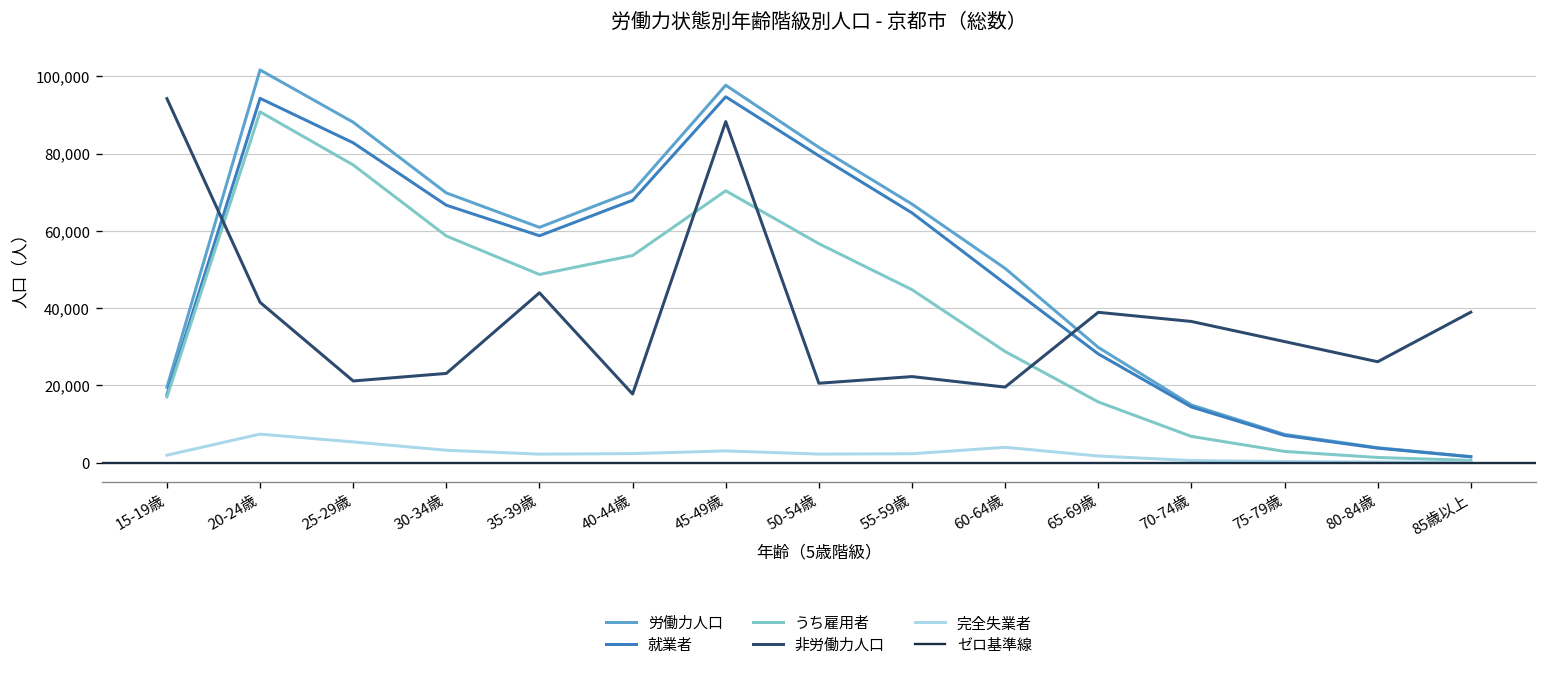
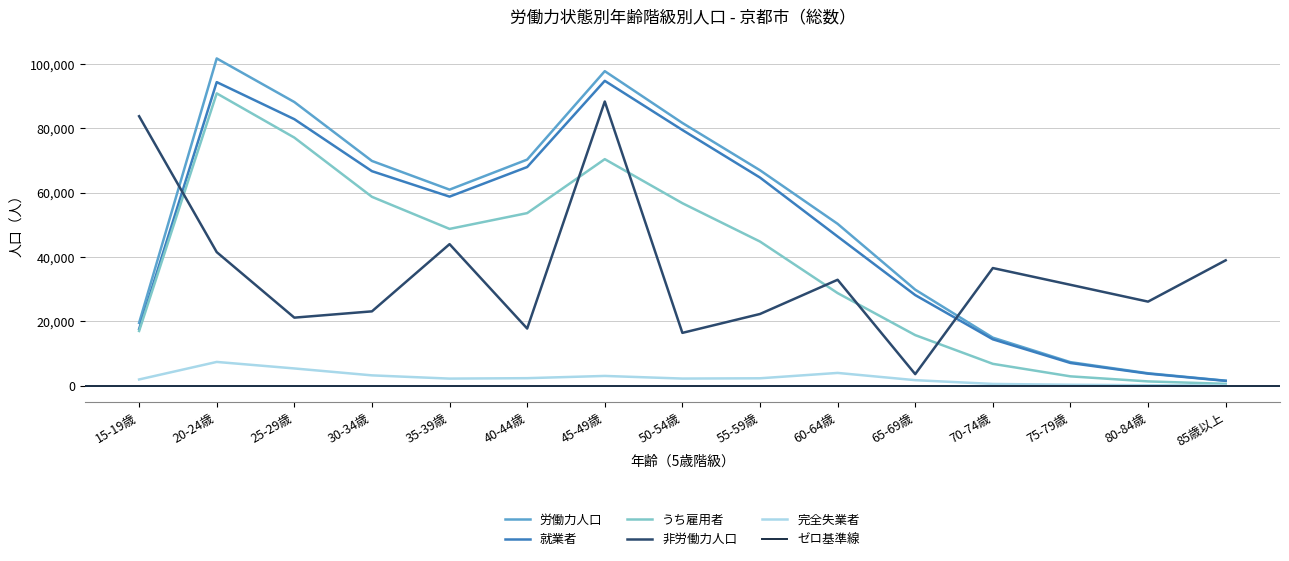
  {
    "非労働力人口": {
-     "15-19歳": "94,000",
+     "15-19歳": "84,000",
      "20-24歳": "41,000",
      "25-29歳": "21,000",
      "30-34歳": "23,000",
      "35-39歳": "44,000",
      "40-44歳": "18,000",
      "45-49歳": "88,000",
-     "50-54歳": "21,000",
+     "50-54歳": "16,000",
      "55-59歳": "22,000",
-     "60-64歳": "20,000",
-     "65-69歳": "39,000",
+     "60-64歳": "33,000",
+     "65-69歳": "4,000",
      "70-74歳": "37,000",
      "75-79歳": "31,000",
      "80-84歳": "26,000",
      "85歳以上": "39,000"
    }
  }
